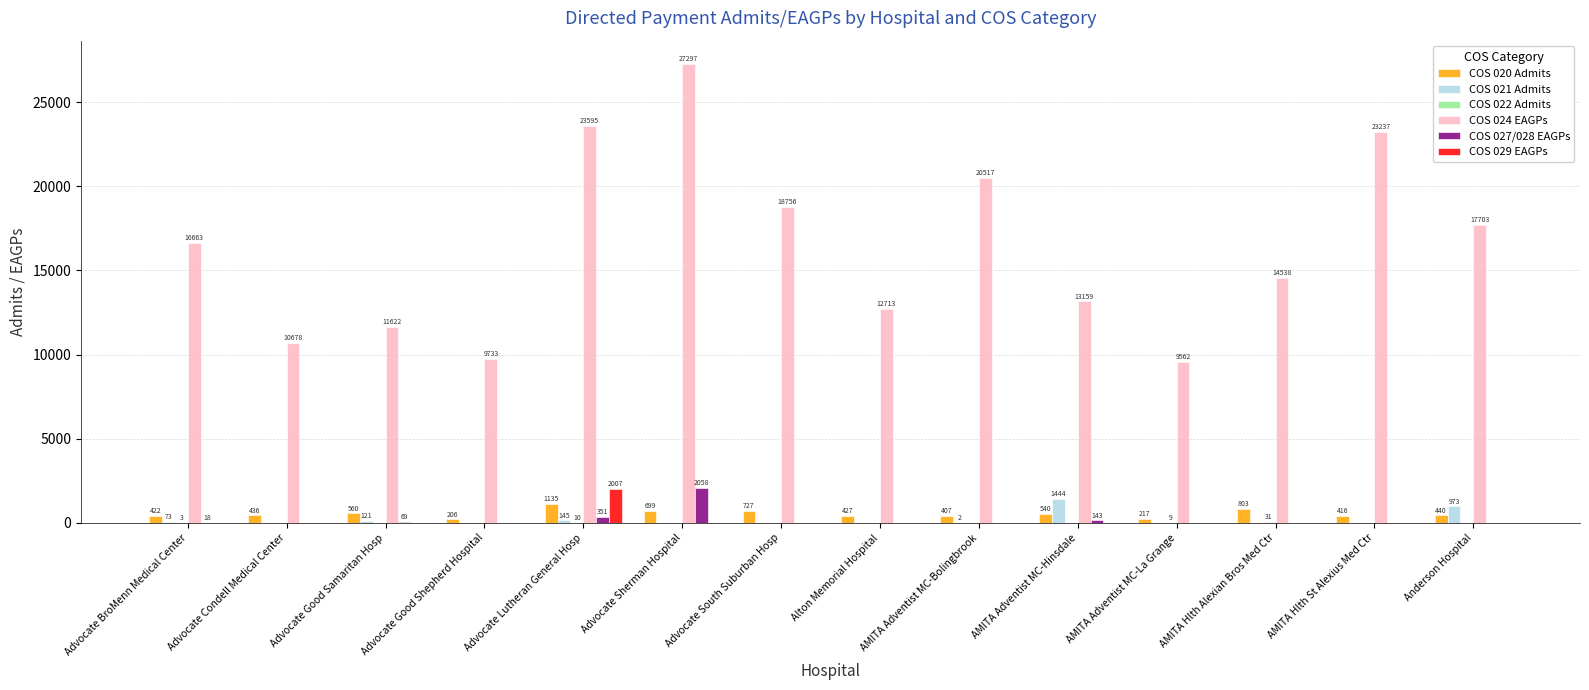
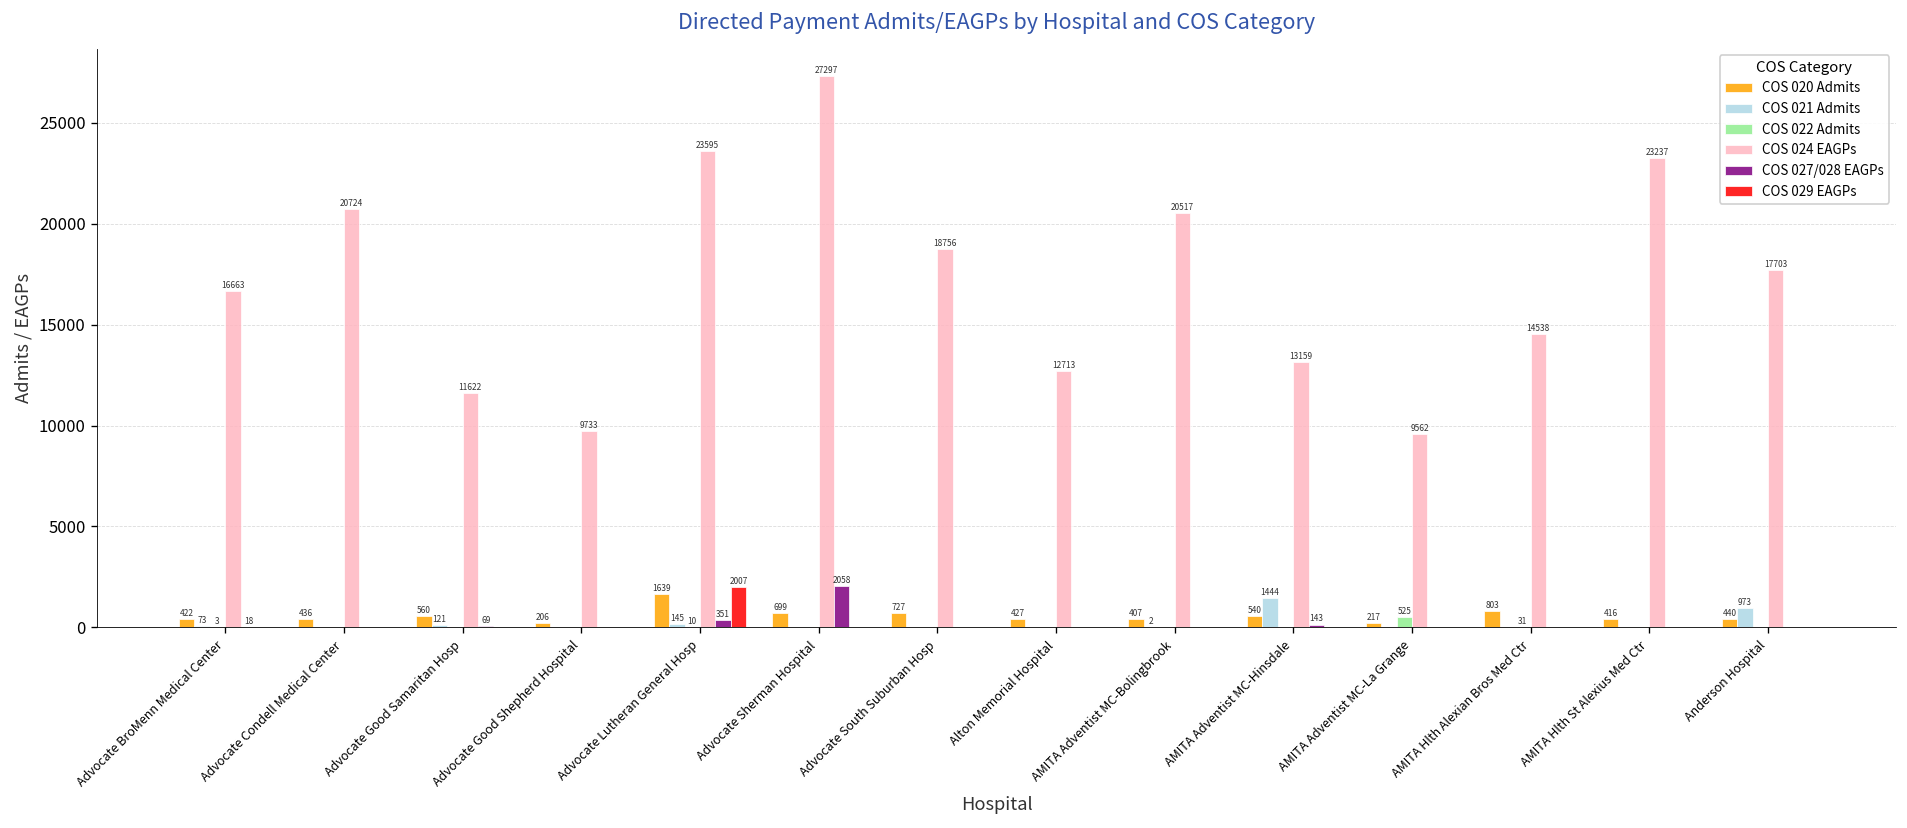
  {
    "COS 020 Admits": {
      "Advocate BroMenn Medical Center": 422,
      "Advocate Condell Medical Center": 436,
      "Advocate Good Samaritan Hosp": 560,
      "Advocate Good Shepherd Hospital": 206,
-     "Advocate Lutheran General Hosp": 1135,
+     "Advocate Lutheran General Hosp": 1639,
      "Advocate Sherman Hospital": 699,
      "Advocate South Suburban Hosp": 727,
      "Alton Memorial Hospital": 427,
      "AMITA Adventist MC-Bolingbrook": 407,
      "AMITA Adventist MC-Hinsdale": 540,
      "AMITA Adventist MC-La Grange": 217,
      "AMITA Hlth Alexian Bros Med Ctr": 803,
      "AMITA Hlth St Alexius Med Ctr": 416,
      "Anderson Hospital": 440
    },
    "COS 021 Admits": {
      "Advocate BroMenn Medical Center": 73,
      "Advocate Good Samaritan Hosp": 121,
      "Advocate Lutheran General Hosp": 145,
      "AMITA Adventist MC-Bolingbrook": 2,
      "AMITA Adventist MC-Hinsdale": 1444,
      "Anderson Hospital": 973
    },
    "COS 022 Admits": {
      "Advocate BroMenn Medical Center": 3,
      "Advocate Lutheran General Hosp": 10,
-     "AMITA Adventist MC-La Grange": 9,
+     "AMITA Adventist MC-La Grange": 525,
      "AMITA Hlth Alexian Bros Med Ctr": 31
    },
    "COS 024 EAGPs": {
      "Advocate BroMenn Medical Center": 16663,
-     "Advocate Condell Medical Center": 10678,
+     "Advocate Condell Medical Center": 20724,
      "Advocate Good Samaritan Hosp": 11622,
      "Advocate Good Shepherd Hospital": 9733,
      "Advocate Lutheran General Hosp": 23595,
      "Advocate Sherman Hospital": 27297,
      "Advocate South Suburban Hosp": 18756,
      "Alton Memorial Hospital": 12713,
      "AMITA Adventist MC-Bolingbrook": 20517,
      "AMITA Adventist MC-Hinsdale": 13159,
      "AMITA Adventist MC-La Grange": 9562,
      "AMITA Hlth Alexian Bros Med Ctr": 14538,
      "AMITA Hlth St Alexius Med Ctr": 23237,
      "Anderson Hospital": 17703
    },
    "COS 027/028 EAGPs": {
      "Advocate BroMenn Medical Center": 18,
      "Advocate Good Samaritan Hosp": 69,
      "Advocate Lutheran General Hosp": 351,
      "Advocate Sherman Hospital": 2058,
      "AMITA Adventist MC-Hinsdale": 143
    },
    "COS 029 EAGPs": {
      "Advocate Lutheran General Hosp": 2007
    }
  }
